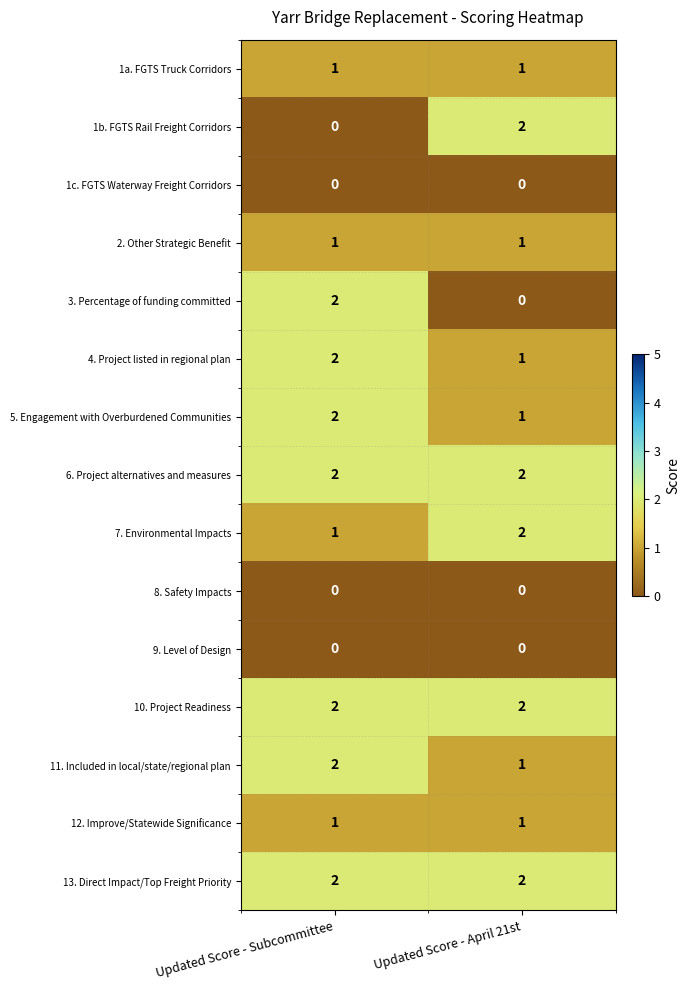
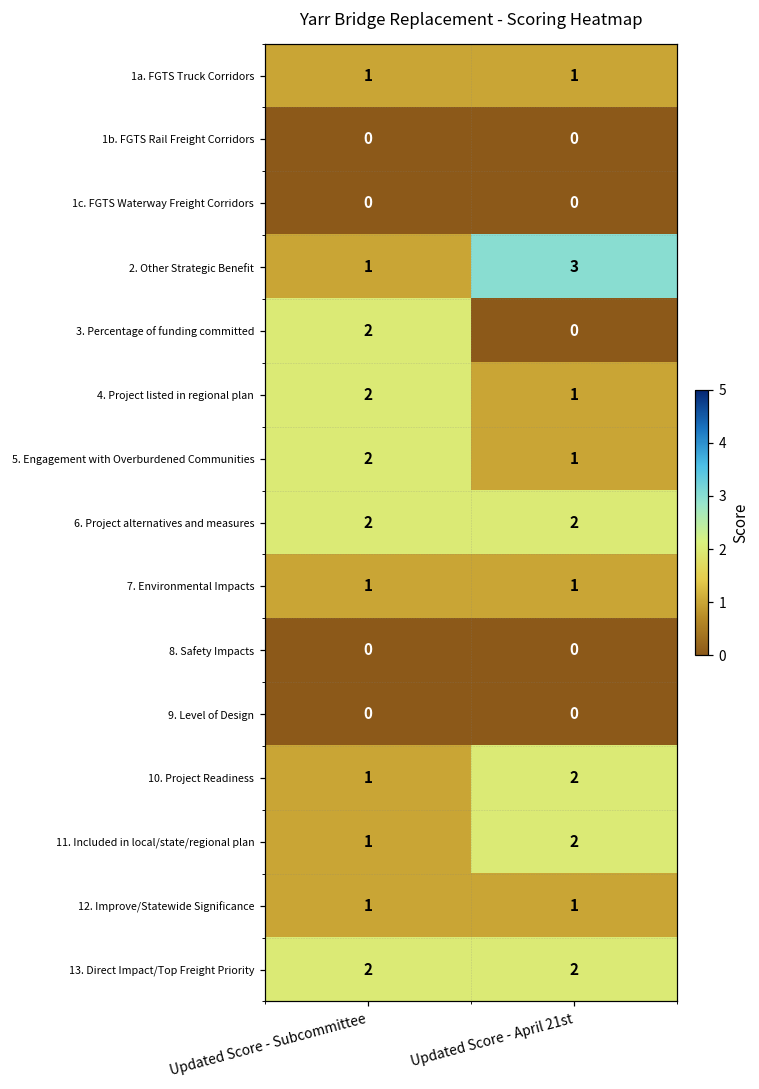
  {
    "1a. FGTS Truck Corridors": {
      "Updated Score - Subcommittee": 1,
      "Updated Score - April 21st": 1
    },
    "1b. FGTS Rail Freight Corridors": {
      "Updated Score - Subcommittee": 0,
-     "Updated Score - April 21st": 2
+     "Updated Score - April 21st": 0
    },
    "1c. FGTS Waterway Freight Corridors": {
      "Updated Score - Subcommittee": 0,
      "Updated Score - April 21st": 0
    },
    "2. Other Strategic Benefit": {
      "Updated Score - Subcommittee": 1,
-     "Updated Score - April 21st": 1
+     "Updated Score - April 21st": 3
    },
    "3. Percentage of funding committed": {
      "Updated Score - Subcommittee": 2,
      "Updated Score - April 21st": 0
    },
    "4. Project listed in regional plan": {
      "Updated Score - Subcommittee": 2,
      "Updated Score - April 21st": 1
    },
    "5. Engagement with Overburdened Communities": {
      "Updated Score - Subcommittee": 2,
      "Updated Score - April 21st": 1
    },
    "6. Project alternatives and measures": {
      "Updated Score - Subcommittee": 2,
      "Updated Score - April 21st": 2
    },
    "7. Environmental Impacts": {
      "Updated Score - Subcommittee": 1,
-     "Updated Score - April 21st": 2
+     "Updated Score - April 21st": 1
    },
    "8. Safety Impacts": {
      "Updated Score - Subcommittee": 0,
      "Updated Score - April 21st": 0
    },
    "9. Level of Design": {
      "Updated Score - Subcommittee": 0,
      "Updated Score - April 21st": 0
    },
    "10. Project Readiness": {
-     "Updated Score - Subcommittee": 2,
+     "Updated Score - Subcommittee": 1,
      "Updated Score - April 21st": 2
    },
    "11. Included in local/state/regional plan": {
-     "Updated Score - Subcommittee": 2,
-     "Updated Score - April 21st": 1
+     "Updated Score - Subcommittee": 1,
+     "Updated Score - April 21st": 2
    },
    "12. Improve/Statewide Significance": {
      "Updated Score - Subcommittee": 1,
      "Updated Score - April 21st": 1
    },
    "13. Direct Impact/Top Freight Priority": {
      "Updated Score - Subcommittee": 2,
      "Updated Score - April 21st": 2
    }
  }
